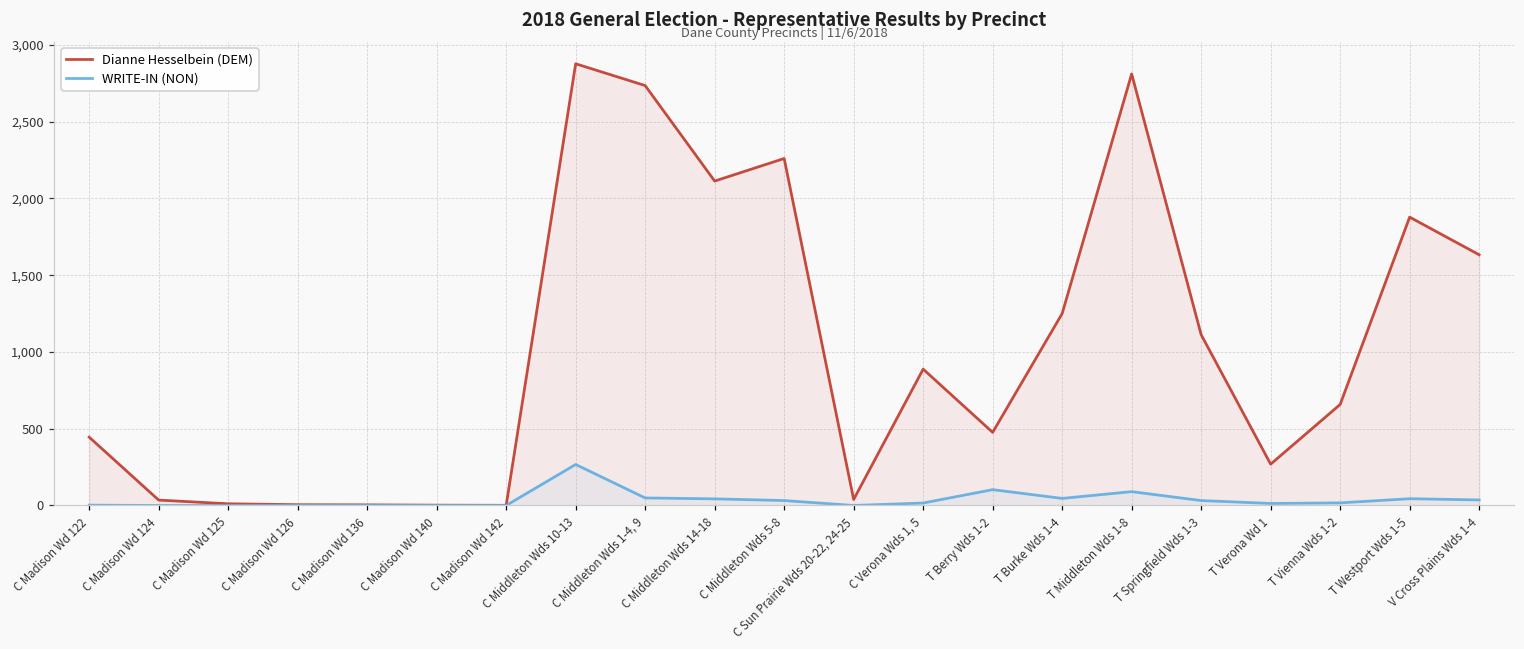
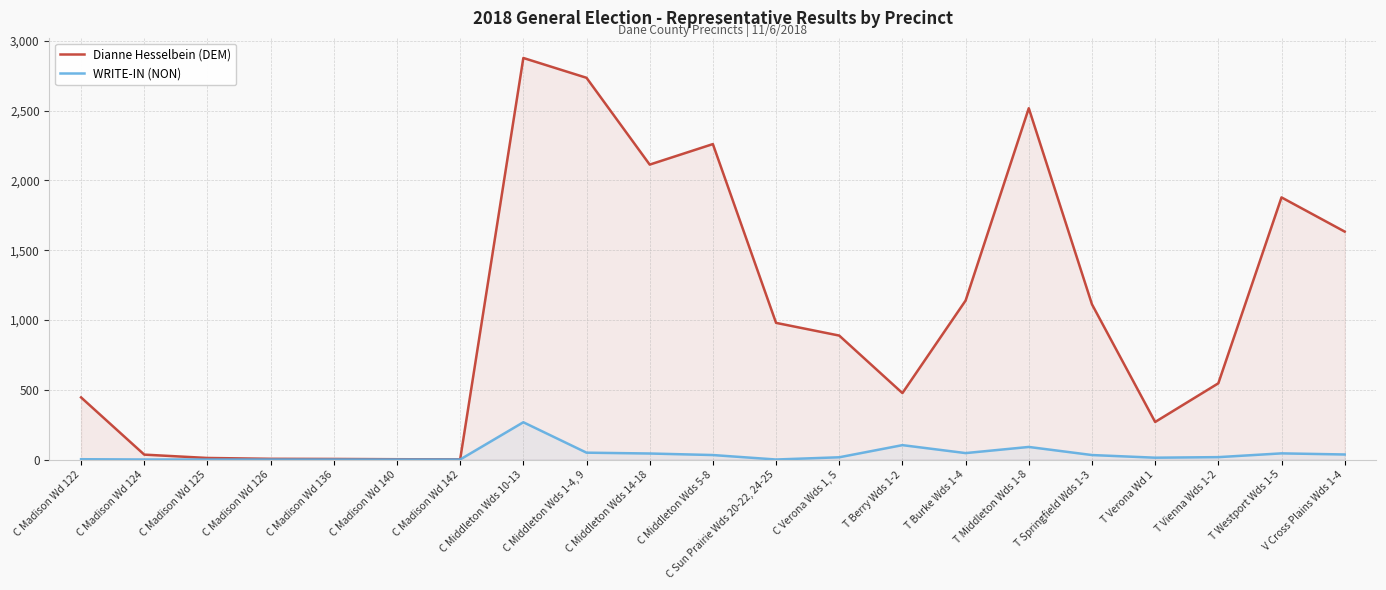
  {
    "Dianne Hesselbein (DEM)": {
      "C Madison Wd 122": "450",
      "C Madison Wd 124": "40",
      "C Middleton Wds 10-13": "2,880",
      "C Middleton Wds 1-4, 9": "2,740",
      "C Middleton Wds 14-18": "2,110",
      "C Middleton Wds 5-8": "2,260",
-     "C Sun Prairie Wds 20-22, 24-25": "40",
+     "C Sun Prairie Wds 20-22, 24-25": "980",
      "C Verona Wds 1, 5": "890",
      "T Berry Wds 1-2": "480",
-     "T Burke Wds 1-4": "1,250",
-     "T Middleton Wds 1-8": "2,810",
+     "T Burke Wds 1-4": "1,140",
+     "T Middleton Wds 1-8": "2,520",
      "T Springfield Wds 1-3": "1,110",
      "T Verona Wd 1": "270",
-     "T Vienna Wds 1-2": "660",
+     "T Vienna Wds 1-2": "550",
      "T Westport Wds 1-5": "1,880",
      "V Cross Plains Wds 1-4": "1,630"
    },
    "WRITE-IN (NON)": {
      "C Madison Wd 122": "0",
      "C Madison Wd 124": "0",
      "C Middleton Wds 10-13": "270",
      "C Middleton Wds 1-4, 9": "50",
      "C Middleton Wds 14-18": "40",
      "C Middleton Wds 5-8": "30",
      "C Sun Prairie Wds 20-22, 24-25": "0",
      "C Verona Wds 1, 5": "20",
      "T Berry Wds 1-2": "100",
      "T Burke Wds 1-4": "50",
      "T Middleton Wds 1-8": "90",
      "T Springfield Wds 1-3": "30",
      "T Verona Wd 1": "10",
      "T Vienna Wds 1-2": "20",
      "T Westport Wds 1-5": "40",
      "V Cross Plains Wds 1-4": "40"
    }
  }
